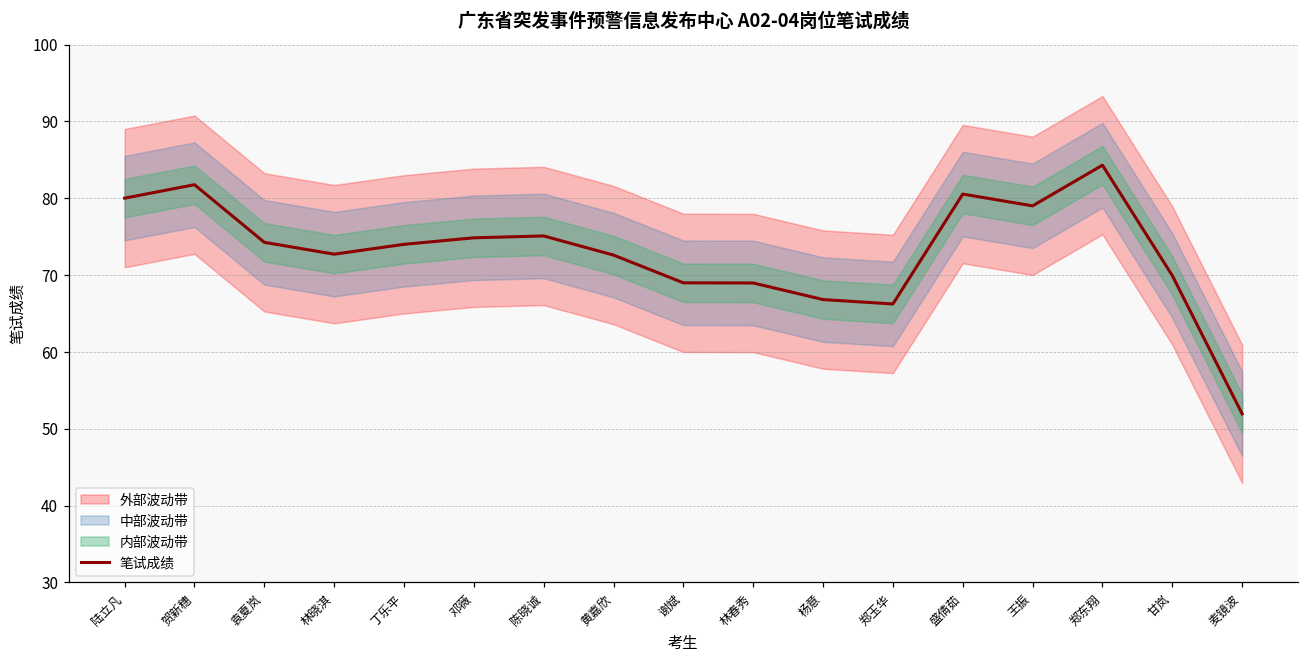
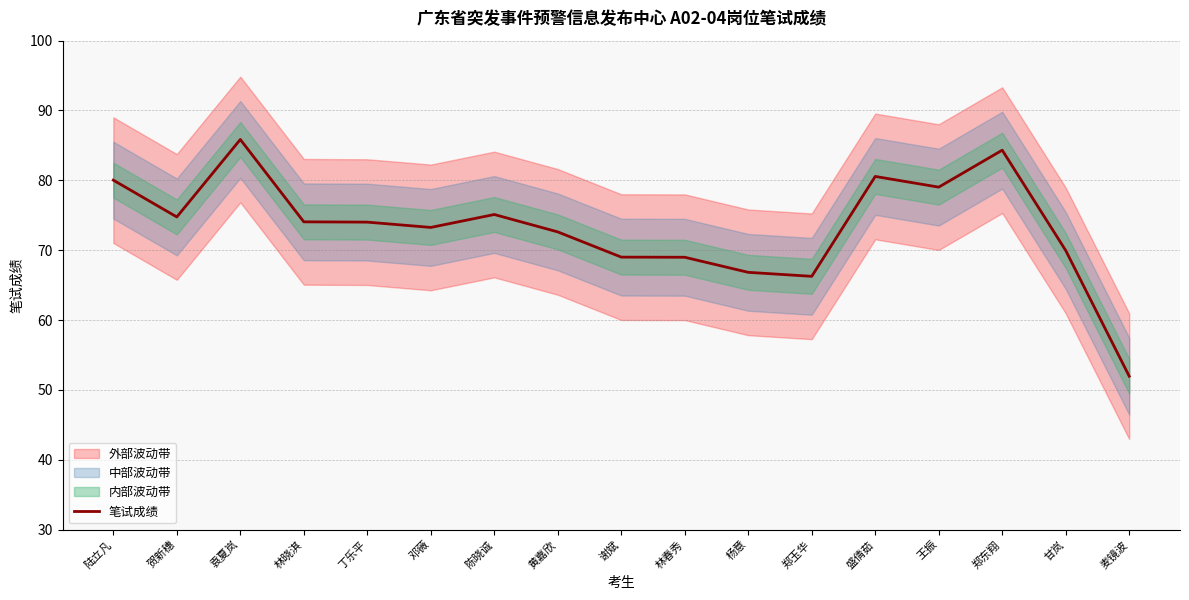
  {
    "笔试成绩": {
      "陆立凡": 80,
-     "贺新穗": 82,
-     "袁夏岚": 74,
-     "林晓淇": 73,
+     "贺新穗": 75,
+     "袁夏岚": 86,
+     "林晓淇": 74,
      "丁乐平": 74,
-     "邓薇": 75,
+     "邓薇": 73,
      "陈晓诚": 75,
      "黄嘉欣": 73,
      "谢斌": 69,
      "林春秀": 69,
      "杨意": 67,
      "郑玉华": 66,
      "盛倩茹": 81,
      "王振": 79,
      "郑东翔": 84,
      "甘岚": 70,
      "麦镜波": 52
    }
  }
